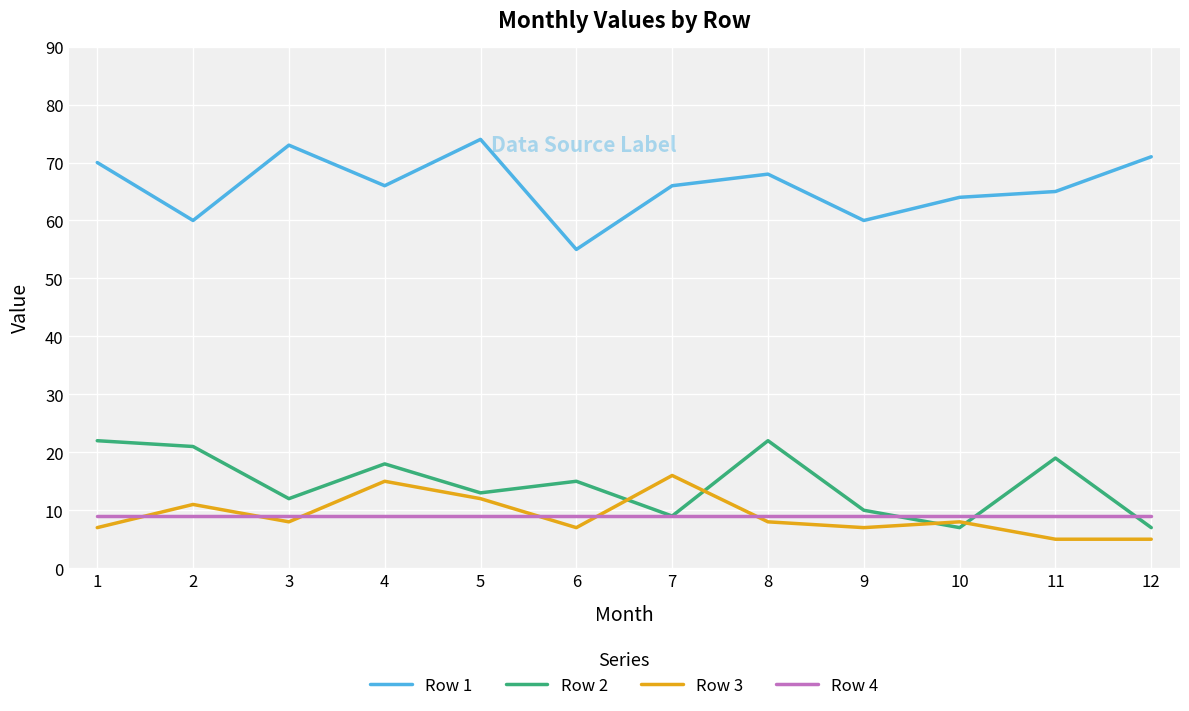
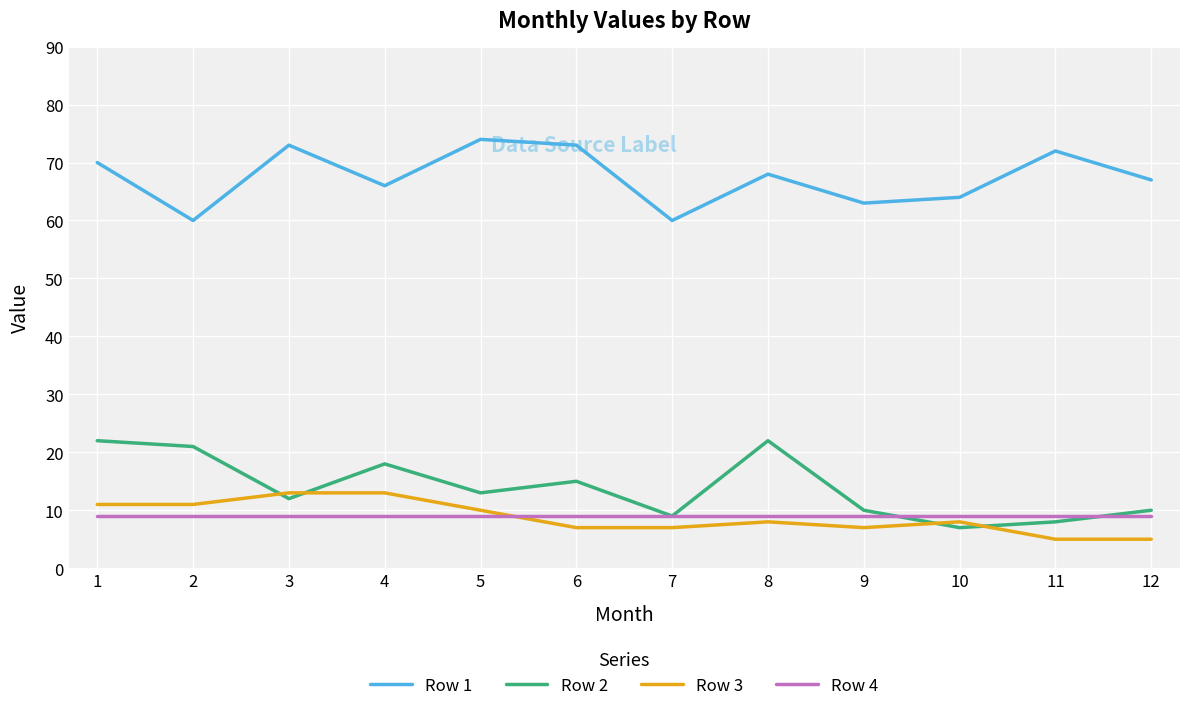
  {
    "Row 1": {
      "1": 70,
      "2": 60,
      "3": 73,
      "4": 66,
      "5": 74,
-     "6": 55,
-     "7": 66,
+     "6": 73,
+     "7": 60,
      "8": 68,
-     "9": 60,
+     "9": 63,
      "10": 64,
-     "11": 65,
-     "12": 71
+     "11": 72,
+     "12": 67
    },
    "Row 2": {
      "1": 22,
      "2": 21,
      "3": 12,
      "4": 18,
      "5": 13,
      "6": 15,
      "8": 22,
      "9": 10,
      "10": 7,
-     "11": 19,
-     "12": 7
+     "11": 8,
+     "12": 10
    },
    "Row 3": {
-     "1": 7,
+     "1": 11,
      "2": 11,
-     "3": 8,
-     "4": 15,
-     "5": 12,
+     "3": 13,
+     "4": 13,
+     "5": 10,
      "6": 7,
-     "7": 16,
+     "7": 7,
      "8": 8,
      "9": 7,
      "10": 8,
      "11": 5,
      "12": 5
    },
    "Row 4": {
      "1": 9,
      "2": 9,
      "3": 9,
      "4": 9,
      "5": 9,
      "6": 9,
      "8": 9,
      "9": 9,
      "10": 9,
      "11": 9,
      "12": 9
    }
  }
